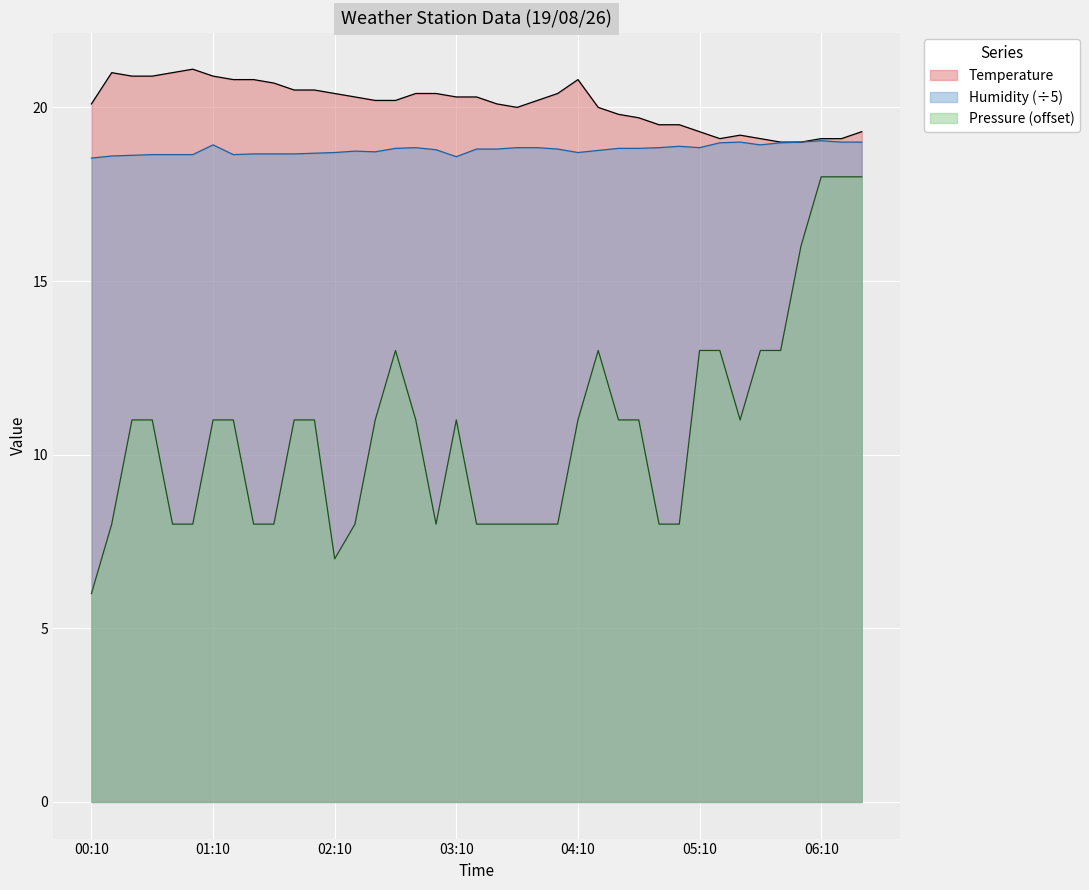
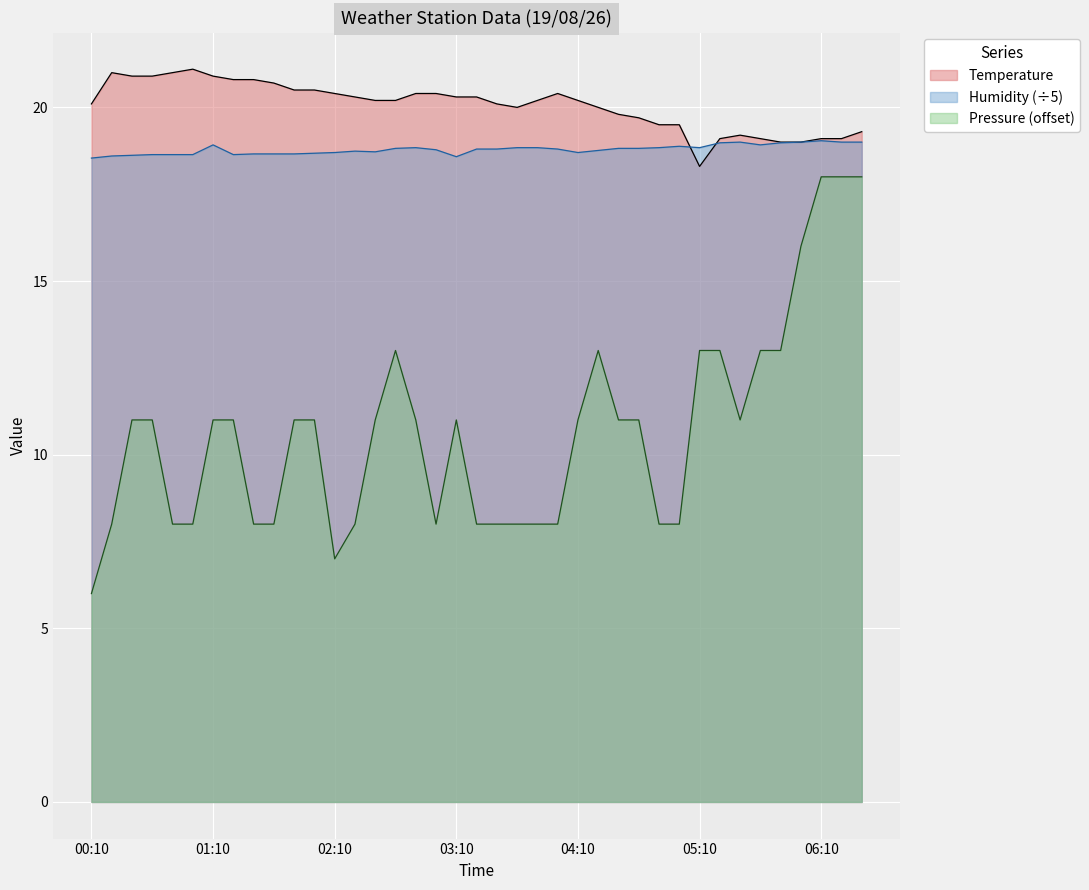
  {
    "Temperature": {
      "00:10": 20.1,
      "01:10": 20.9,
      "02:10": 20.4,
      "03:10": 20.3,
-     "04:10": 20.8,
-     "05:10": 19.3
+     "04:10": 20.2,
+     "05:10": 18.3
    },
    "Humidity (÷5)": {
      "00:10": 18.5,
      "01:10": 18.9,
      "02:10": 18.7,
      "03:10": 18.6,
      "04:10": 18.7,
      "05:10": 18.8
    },
    "Pressure (offset)": {
      "00:10": 6.0,
      "01:10": 11.0,
      "02:10": 7.0,
      "03:10": 11.0,
      "04:10": 11.0,
      "05:10": 13.0,
      "06:10": 18.0
    }
  }
